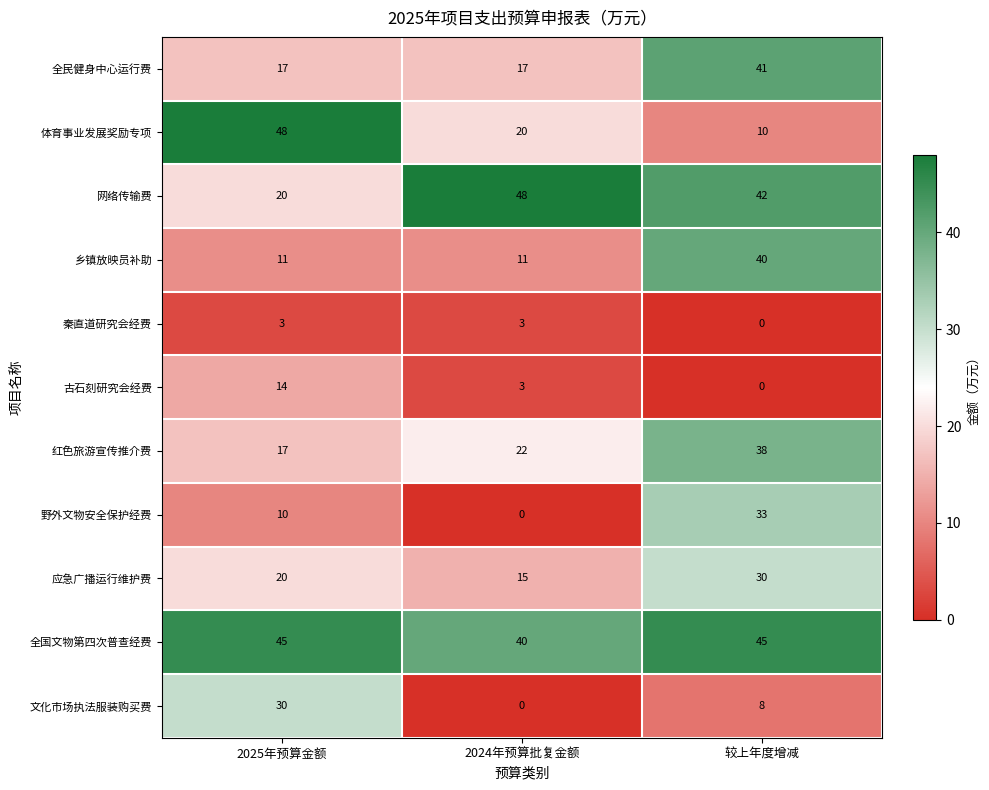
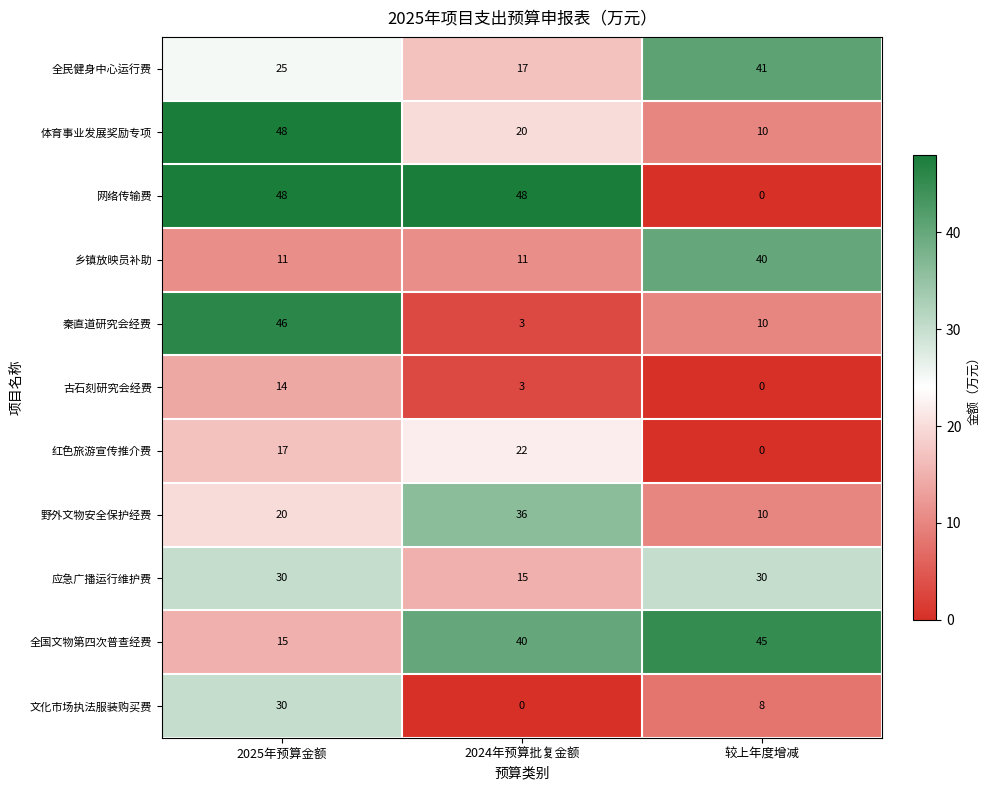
  {
    "全民健身中心运行费": {
-     "2025年预算金额": 17,
+     "2025年预算金额": 25,
      "2024年预算批复金额": 17,
      "较上年度增减": 41
    },
    "体育事业发展奖励专项": {
      "2025年预算金额": 48,
      "2024年预算批复金额": 20,
      "较上年度增减": 10
    },
    "网络传输费": {
-     "2025年预算金额": 20,
+     "2025年预算金额": 48,
      "2024年预算批复金额": 48,
-     "较上年度增减": 42
+     "较上年度增减": 0
    },
    "乡镇放映员补助": {
      "2025年预算金额": 11,
      "2024年预算批复金额": 11,
      "较上年度增减": 40
    },
    "秦直道研究会经费": {
-     "2025年预算金额": 3,
+     "2025年预算金额": 46,
      "2024年预算批复金额": 3,
-     "较上年度增减": 0
+     "较上年度增减": 10
    },
    "古石刻研究会经费": {
      "2025年预算金额": 14,
      "2024年预算批复金额": 3,
      "较上年度增减": 0
    },
    "红色旅游宣传推介费": {
      "2025年预算金额": 17,
      "2024年预算批复金额": 22,
-     "较上年度增减": 38
+     "较上年度增减": 0
    },
    "野外文物安全保护经费": {
-     "2025年预算金额": 10,
-     "2024年预算批复金额": 0,
-     "较上年度增减": 33
+     "2025年预算金额": 20,
+     "2024年预算批复金额": 36,
+     "较上年度增减": 10
    },
    "应急广播运行维护费": {
-     "2025年预算金额": 20,
+     "2025年预算金额": 30,
      "2024年预算批复金额": 15,
      "较上年度增减": 30
    },
    "全国文物第四次普查经费": {
-     "2025年预算金额": 45,
+     "2025年预算金额": 15,
      "2024年预算批复金额": 40,
      "较上年度增减": 45
    },
    "文化市场执法服装购买费": {
      "2025年预算金额": 30,
      "2024年预算批复金额": 0,
      "较上年度增减": 8
    }
  }
